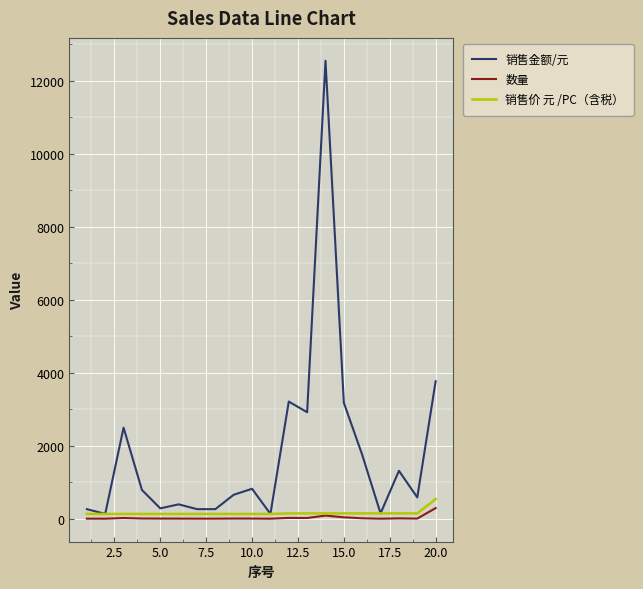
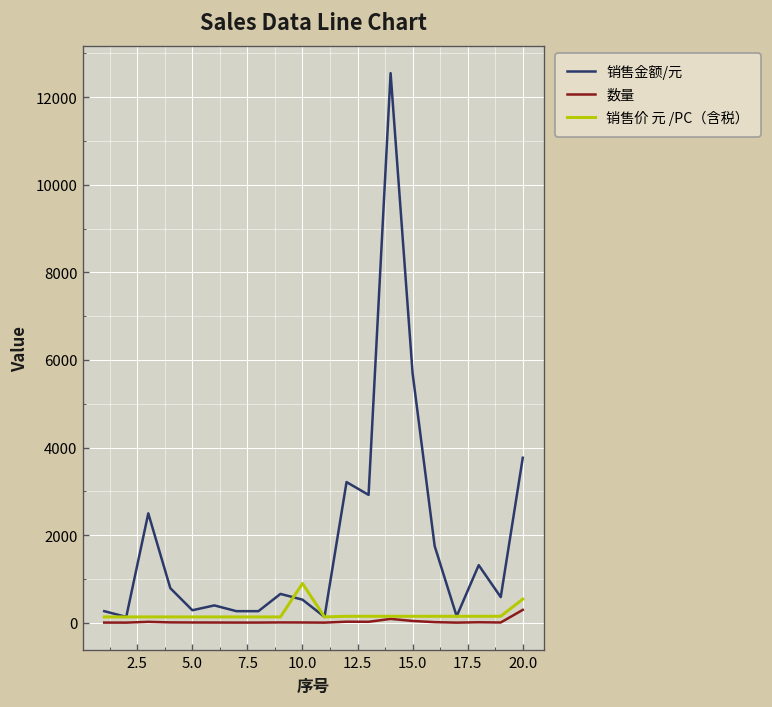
  {
    "销售金额/元": {
      "5.0": 300,
-     "10.0": 800,
-     "15.0": 3200,
+     "10.0": 500,
+     "15.0": 5700,
      "20.0": 3800
    },
    "数量": {
      "5.0": 0,
      "10.0": 0,
      "15.0": 0,
      "20.0": 300
    },
    "销售价 元 /PC（含税）": {
      "5.0": 100,
-     "10.0": 100,
+     "10.0": 900,
      "15.0": 100,
      "20.0": 500
    }
  }
